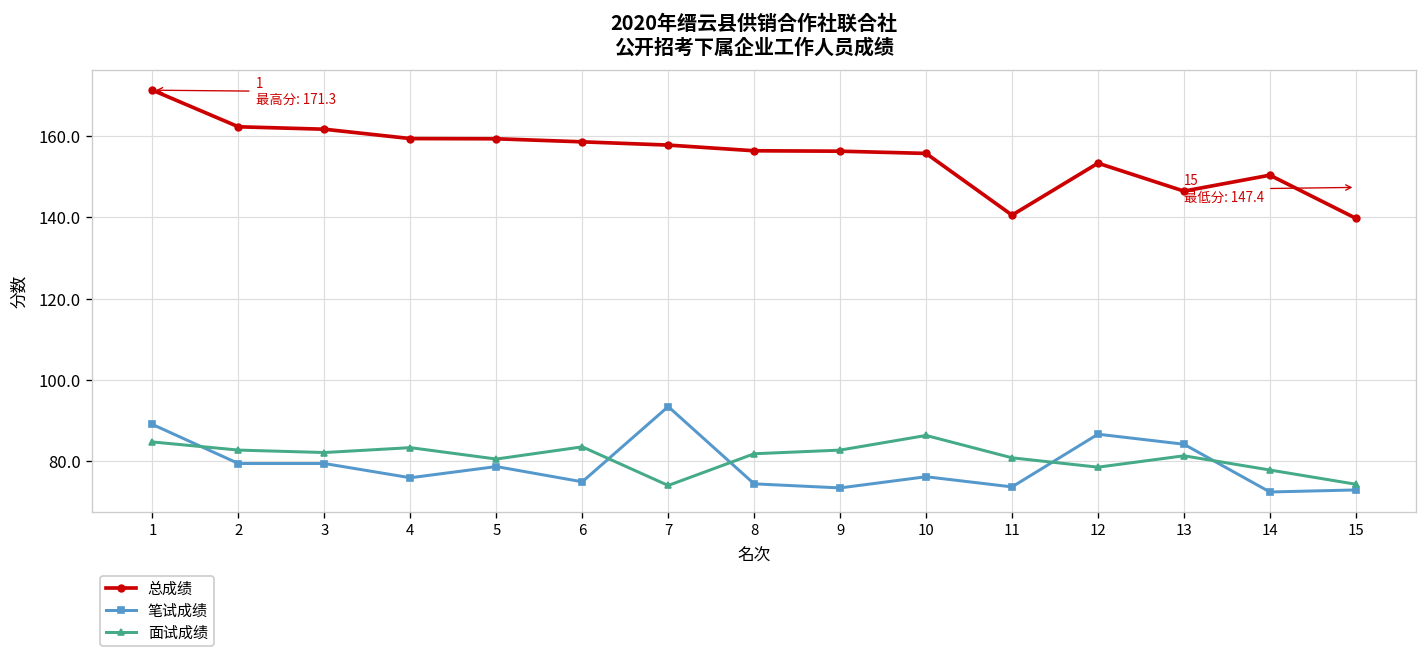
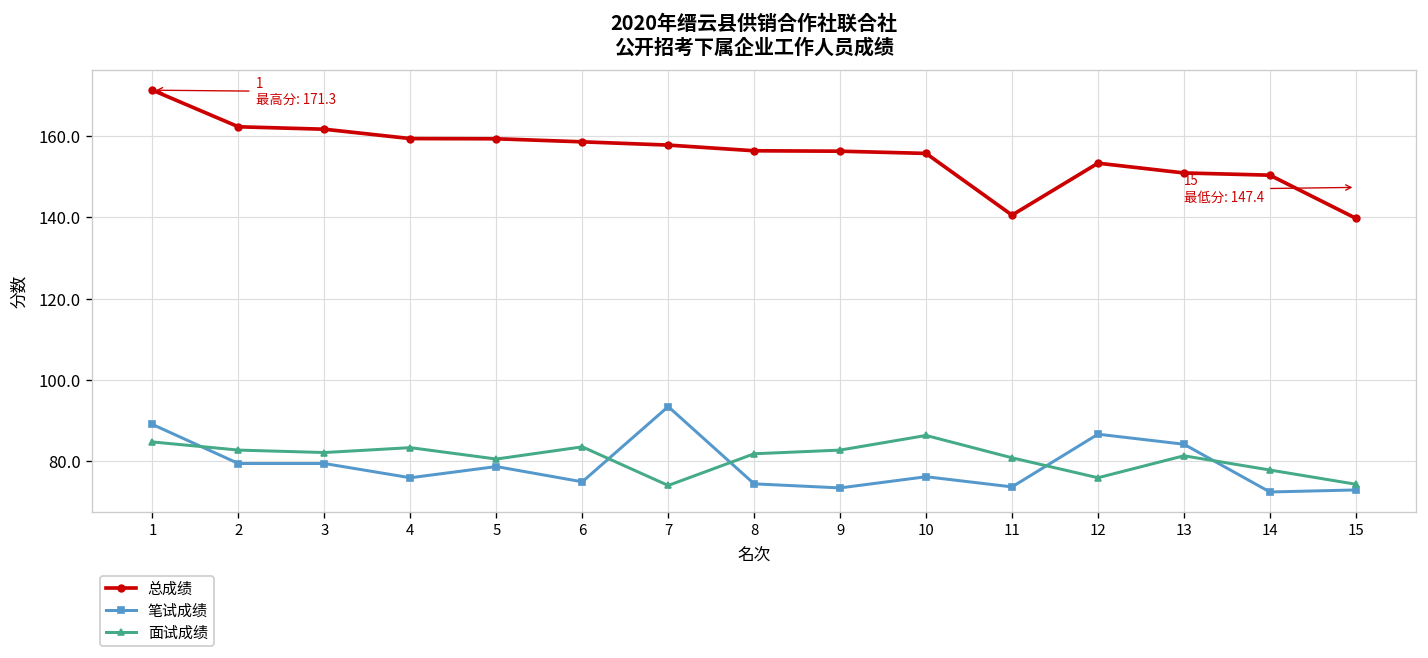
  {
    "总成绩": {
      "2": 162,
      "3": 162,
      "4": 159,
      "5": 159,
      "6": 159,
      "7": 158,
      "8": 156,
      "9": 156,
      "10": 156,
      "11": 141,
      "12": 153,
-     "13": 146,
+     "13": 151,
      "15": 140
    },
    "笔试成绩": {
      "1": 89,
      "2": 80,
      "3": 80,
      "4": 76,
      "5": 79,
      "6": 75,
      "7": 94,
      "8": 75,
      "9": 74,
      "10": 76,
      "11": 74,
      "12": 87,
      "13": 84,
      "14": 73,
      "15": 73
    },
    "面试成绩": {
      "1": 85,
      "2": 83,
      "3": 82,
      "4": 83,
      "5": 81,
      "6": 84,
      "7": 74,
      "8": 82,
      "9": 83,
      "10": 86,
      "11": 81,
-     "12": 79,
+     "12": 76,
      "13": 81,
      "14": 78,
      "15": 74
    }
  }
